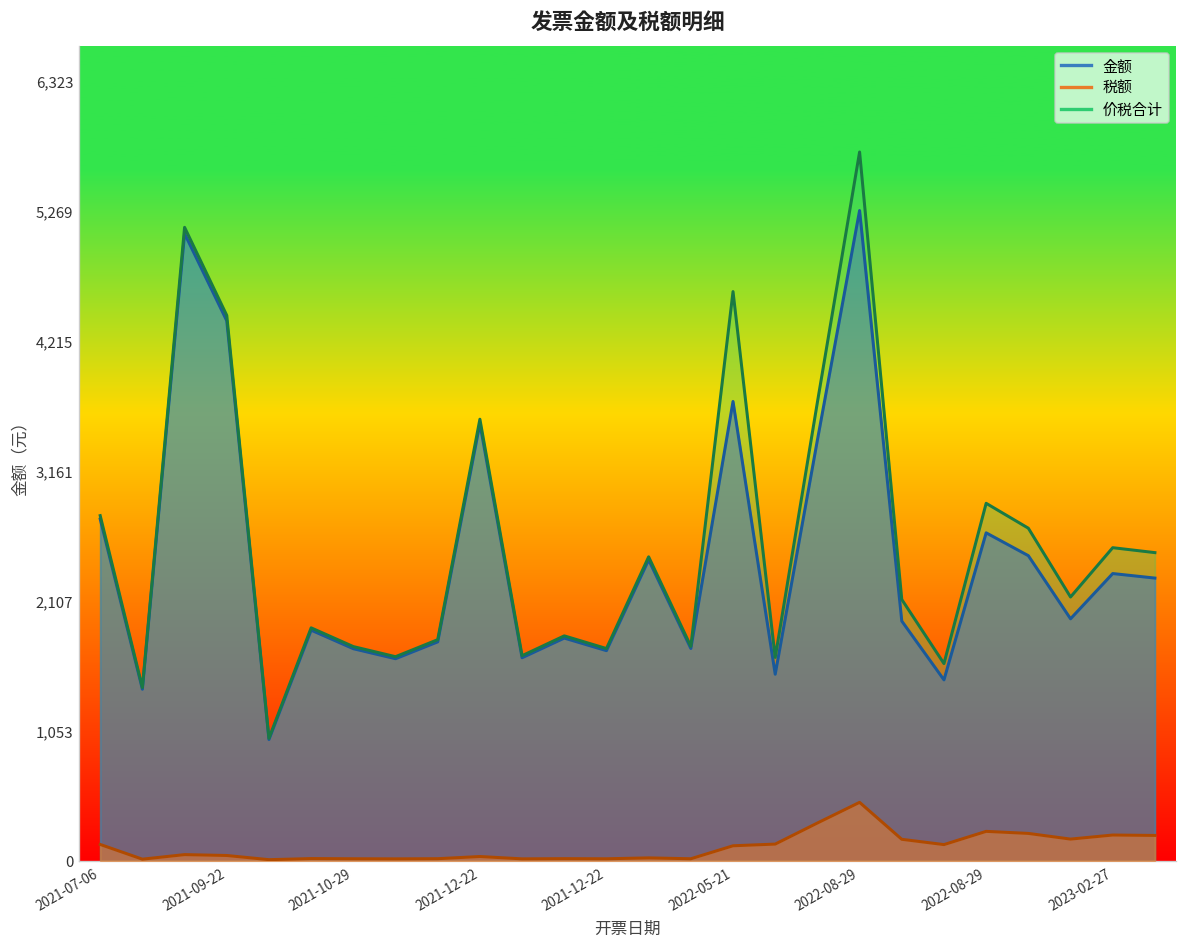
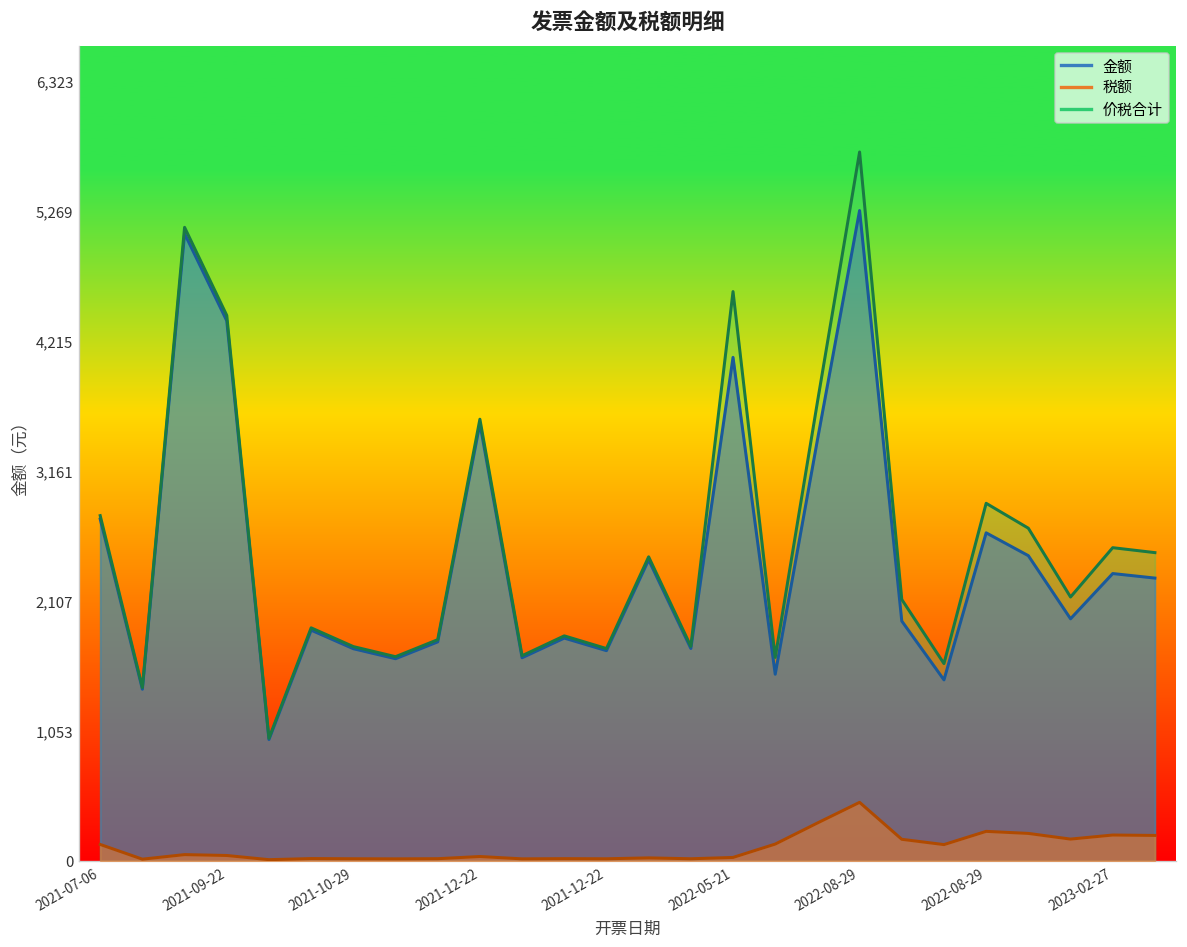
  {
    "金额": {
      "2021-07-06": "2,770",
-     "2022-05-21": "3,730"
+     "2022-05-21": "4,080"
    },
    "税额": {
      "2021-07-06": "130",
-     "2022-05-21": "120"
+     "2022-05-21": "30"
    },
    "价税合计": {
      "2021-07-06": "2,800",
      "2022-05-21": "4,620"
    }
  }
